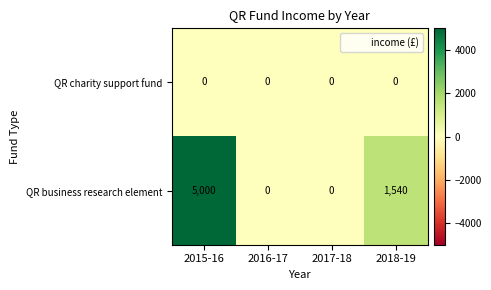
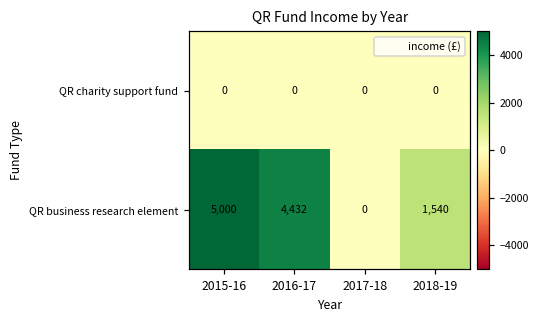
  {
    "QR charity support fund": {
      "2015-16": "0",
      "2016-17": "0",
      "2017-18": "0",
      "2018-19": "0"
    },
    "QR business research element": {
      "2015-16": "5,000",
-     "2016-17": "0",
+     "2016-17": "4,432",
      "2017-18": "0",
      "2018-19": "1,540"
    }
  }
